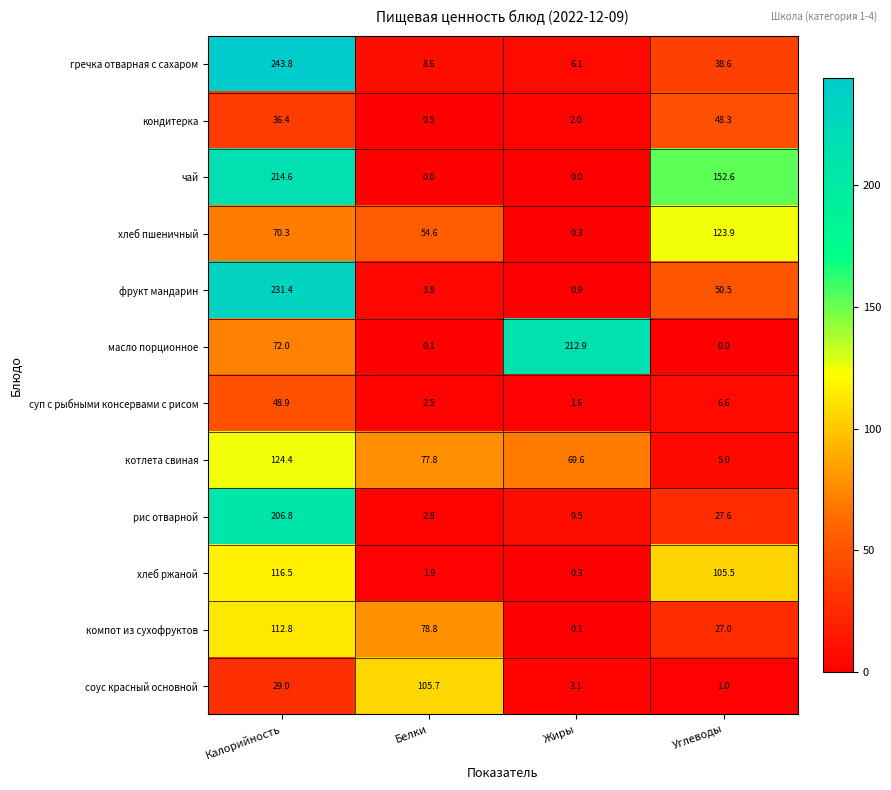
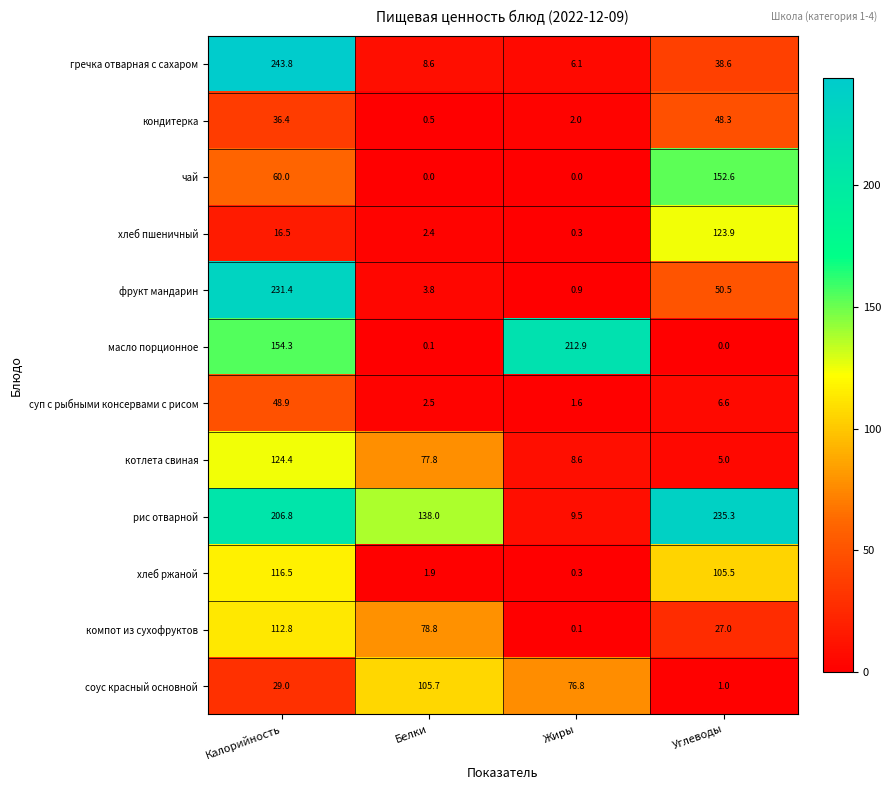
  {
    "гречка отварная с сахаром": {
      "Калорийность": 243.8,
      "Белки": 8.6,
      "Жиры": 6.1,
      "Углеводы": 38.6
    },
    "кондитерка": {
      "Калорийность": 36.4,
      "Белки": 0.5,
      "Жиры": 2.0,
      "Углеводы": 48.3
    },
    "чай": {
-     "Калорийность": 214.6,
+     "Калорийность": 60.0,
      "Белки": 0.0,
      "Жиры": 0.0,
      "Углеводы": 152.6
    },
    "хлеб пшеничный": {
-     "Калорийность": 70.3,
-     "Белки": 54.6,
+     "Калорийность": 16.5,
+     "Белки": 2.4,
      "Жиры": 0.3,
      "Углеводы": 123.9
    },
    "фрукт мандарин": {
      "Калорийность": 231.4,
      "Белки": 3.8,
      "Жиры": 0.9,
      "Углеводы": 50.5
    },
    "масло порционное": {
-     "Калорийность": 72.0,
+     "Калорийность": 154.3,
      "Белки": 0.1,
      "Жиры": 212.9,
      "Углеводы": 0.0
    },
    "суп с рыбными консервами с рисом": {
      "Калорийность": 48.9,
      "Белки": 2.5,
      "Жиры": 1.6,
      "Углеводы": 6.6
    },
    "котлета свиная": {
      "Калорийность": 124.4,
      "Белки": 77.8,
-     "Жиры": 69.6,
+     "Жиры": 8.6,
      "Углеводы": 5.0
    },
    "рис отварной": {
      "Калорийность": 206.8,
-     "Белки": 2.8,
+     "Белки": 138.0,
      "Жиры": 9.5,
-     "Углеводы": 27.6
+     "Углеводы": 235.3
    },
    "хлеб ржаной": {
      "Калорийность": 116.5,
      "Белки": 1.9,
      "Жиры": 0.3,
      "Углеводы": 105.5
    },
    "компот из сухофруктов": {
      "Калорийность": 112.8,
      "Белки": 78.8,
      "Жиры": 0.1,
      "Углеводы": 27.0
    },
    "соус красный основной": {
      "Калорийность": 29.0,
      "Белки": 105.7,
-     "Жиры": 3.1,
+     "Жиры": 76.8,
      "Углеводы": 1.0
    }
  }
